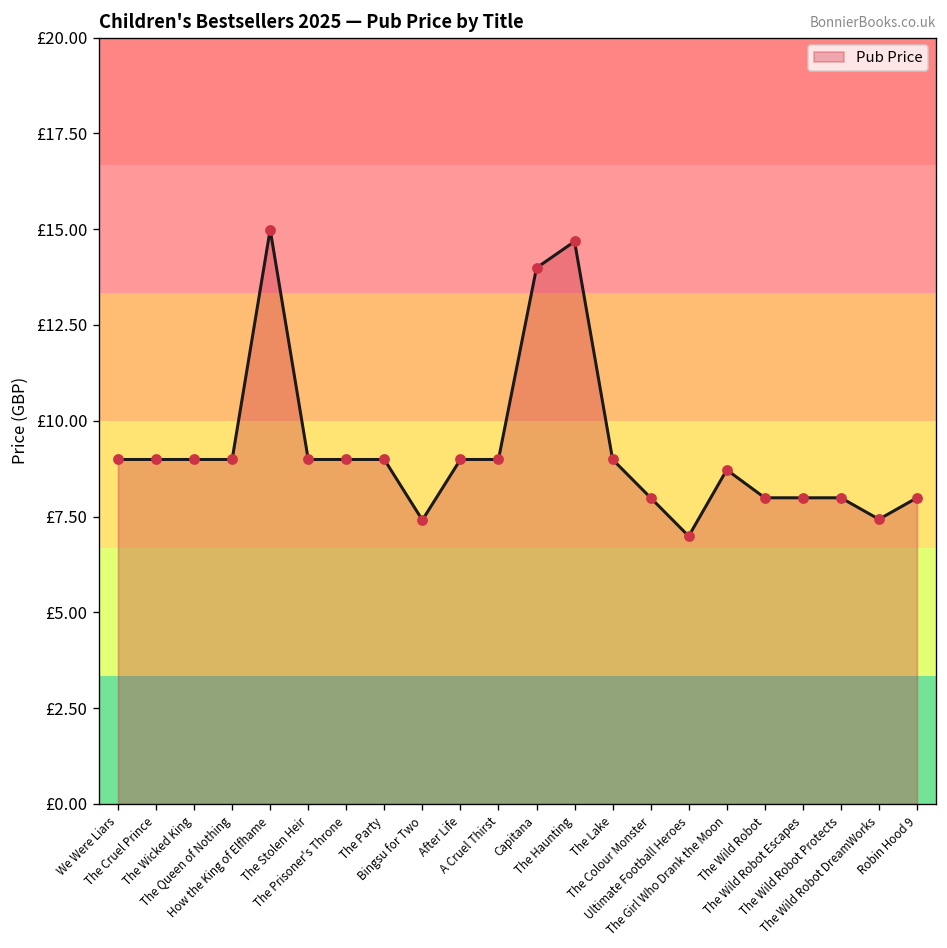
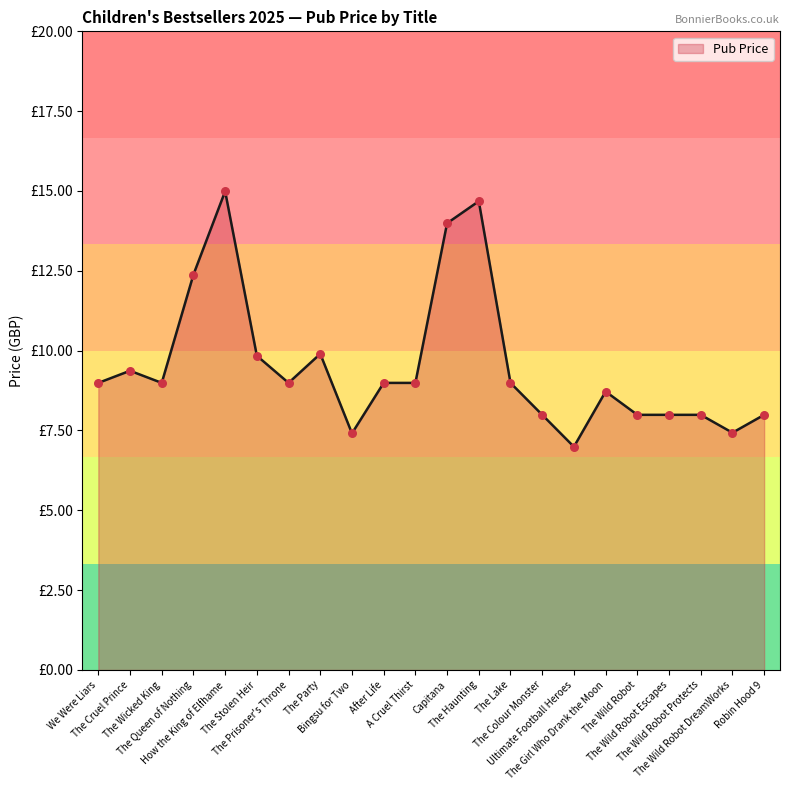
  {
    "We Were Liars": "£9.0",
-   "The Cruel Prince": "£9.0",
+   "The Cruel Prince": "£9.4",
    "The Wicked King": "£9.0",
-   "The Queen of Nothing": "£9.0",
+   "The Queen of Nothing": "£12.4",
    "How the King of Elfhame": "£15.0",
-   "The Stolen Heir": "£9.0",
+   "The Stolen Heir": "£9.8",
    "The Prisoner's Throne": "£9.0",
-   "The Party": "£9.0",
+   "The Party": "£9.9",
    "Bingsu for Two": "£7.4",
    "After Life": "£9.0",
    "A Cruel Thirst": "£9.0",
    "Capitana": "£14.0",
    "The Haunting": "£14.7",
    "The Lake": "£9.0",
    "The Colour Monster": "£8.0",
    "Ultimate Football Heroes": "£7.0",
    "The Girl Who Drank the Moon": "£8.7",
    "The Wild Robot": "£8.0",
    "The Wild Robot Escapes": "£8.0",
    "The Wild Robot Protects": "£8.0",
    "The Wild Robot DreamWorks": "£7.4",
    "Robin Hood 9": "£8.0"
  }
